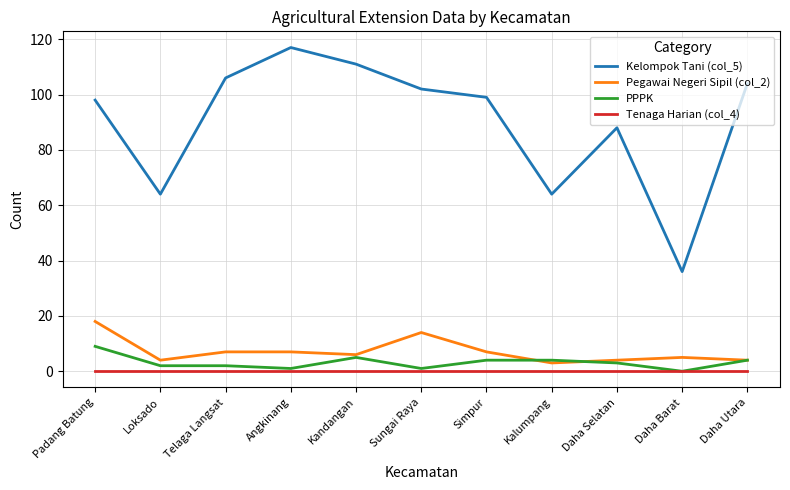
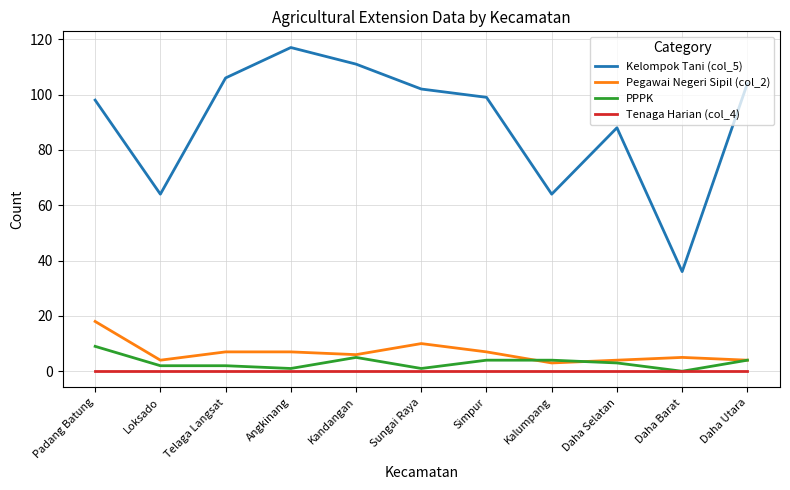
  {
    "Kelompok Tani (col_5)": {
      "Padang Batung": 98,
      "Loksado": 64,
      "Telaga Langsat": 106,
      "Angkinang": 117,
      "Kandangan": 111,
      "Sungai Raya": 102,
      "Simpur": 99,
      "Kalumpang": 64,
      "Daha Selatan": 88,
      "Daha Barat": 36
    },
    "Pegawai Negeri Sipil (col_2)": {
      "Padang Batung": 18,
      "Loksado": 4,
      "Telaga Langsat": 7,
      "Angkinang": 7,
      "Kandangan": 6,
-     "Sungai Raya": 14,
+     "Sungai Raya": 10,
      "Simpur": 7,
      "Kalumpang": 3,
      "Daha Selatan": 4,
      "Daha Barat": 5
    },
    "PPPK": {
      "Padang Batung": 9,
      "Loksado": 2,
      "Telaga Langsat": 2,
      "Angkinang": 1,
      "Kandangan": 5,
      "Sungai Raya": 1,
      "Simpur": 4,
      "Kalumpang": 4,
      "Daha Selatan": 3
    },
    "Tenaga Harian (col_4)": {
      "Padang Batung": 0,
      "Loksado": 0,
      "Telaga Langsat": 0,
      "Angkinang": 0,
      "Kandangan": 0,
      "Sungai Raya": 0,
      "Simpur": 0,
      "Kalumpang": 0,
      "Daha Selatan": 0,
      "Daha Utara": 0
    }
  }
